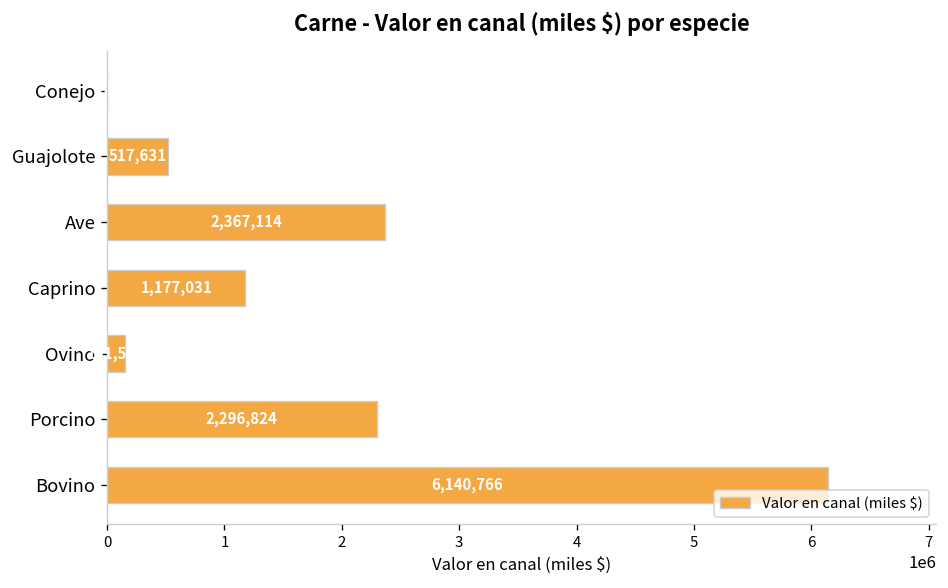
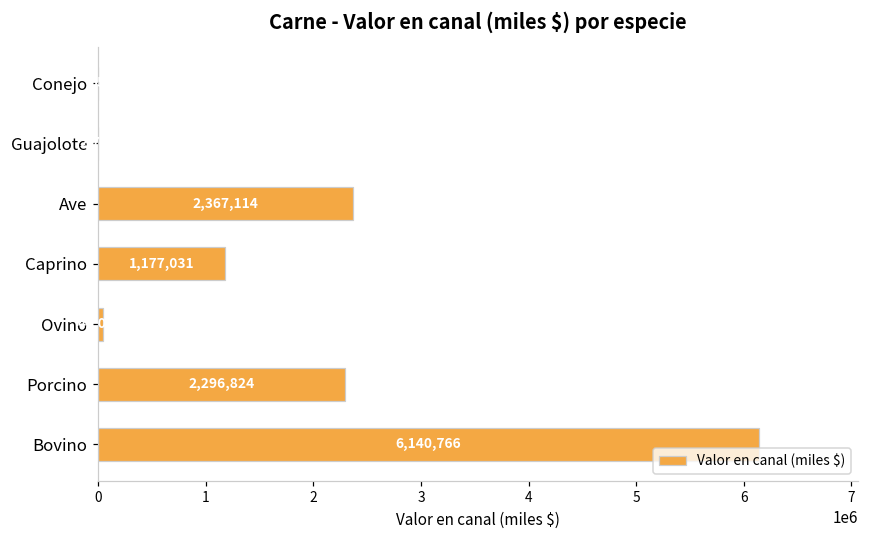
  {
-   "Guajolote": 500000,
-   "Ovino": 200000
+   "Guajolote": 0,
+   "Ovino": 0
  }
